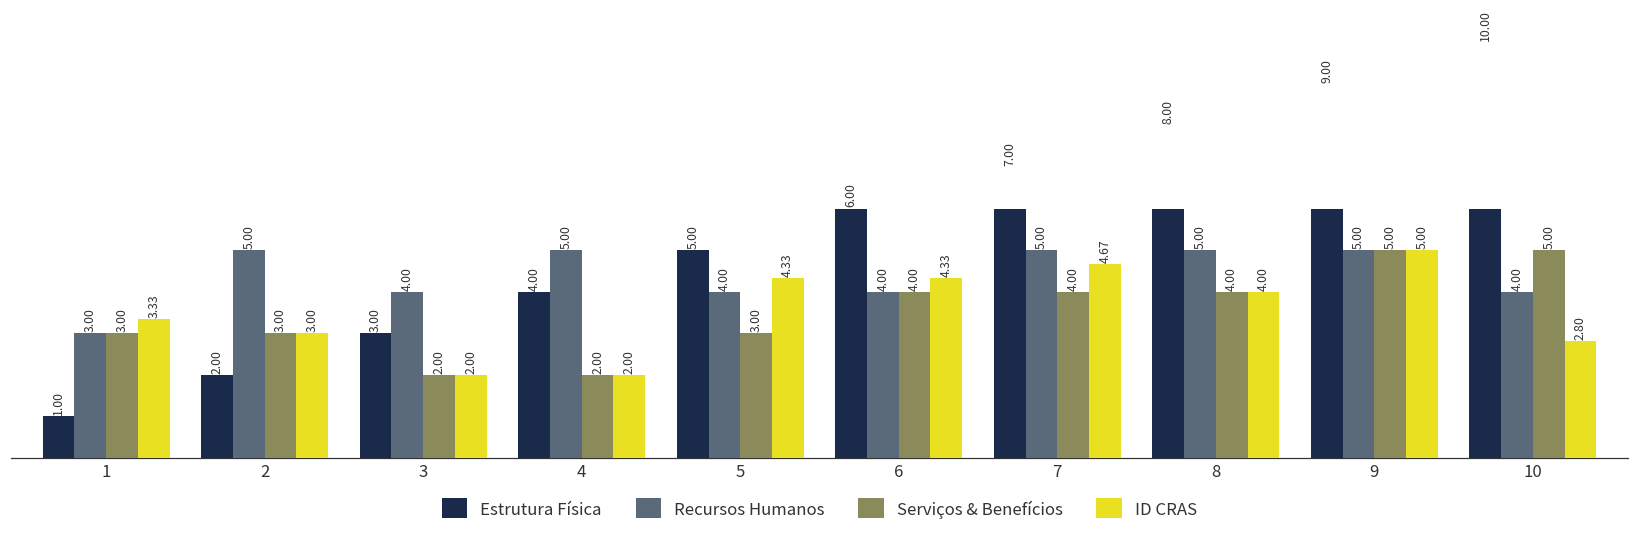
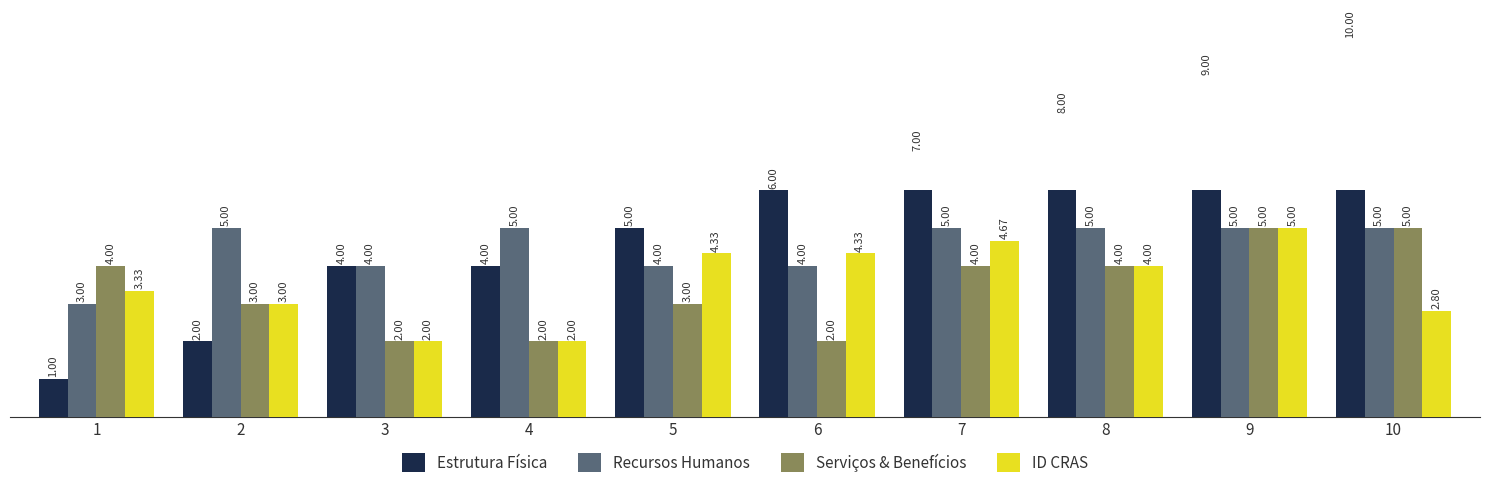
  {
    "Estrutura Física": {
      "1": 1.00,
      "2": 2.00,
-     "3": 3.00,
+     "3": 4.00,
      "4": 4.00,
      "5": 5.00,
      "6": 6.00
    },
    "Recursos Humanos": {
      "1": 3.00,
      "2": 5.00,
      "3": 4.00,
      "4": 5.00,
      "5": 4.00,
      "6": 4.00,
      "7": 5.00,
      "8": 5.00,
      "9": 5.00,
-     "10": 4.00
+     "10": 5.00
    },
    "Serviços & Benefícios": {
-     "1": 3.00,
+     "1": 4.00,
      "2": 3.00,
      "3": 2.00,
      "4": 2.00,
      "5": 3.00,
-     "6": 4.00,
+     "6": 2.00,
      "7": 4.00,
      "8": 4.00,
      "9": 5.00,
      "10": 5.00
    },
    "ID CRAS": {
      "1": 3.33,
      "2": 3.00,
      "3": 2.00,
      "4": 2.00,
      "5": 4.33,
      "6": 4.33,
      "7": 4.67,
      "8": 4.00,
      "9": 5.00,
      "10": 2.80
    }
  }
